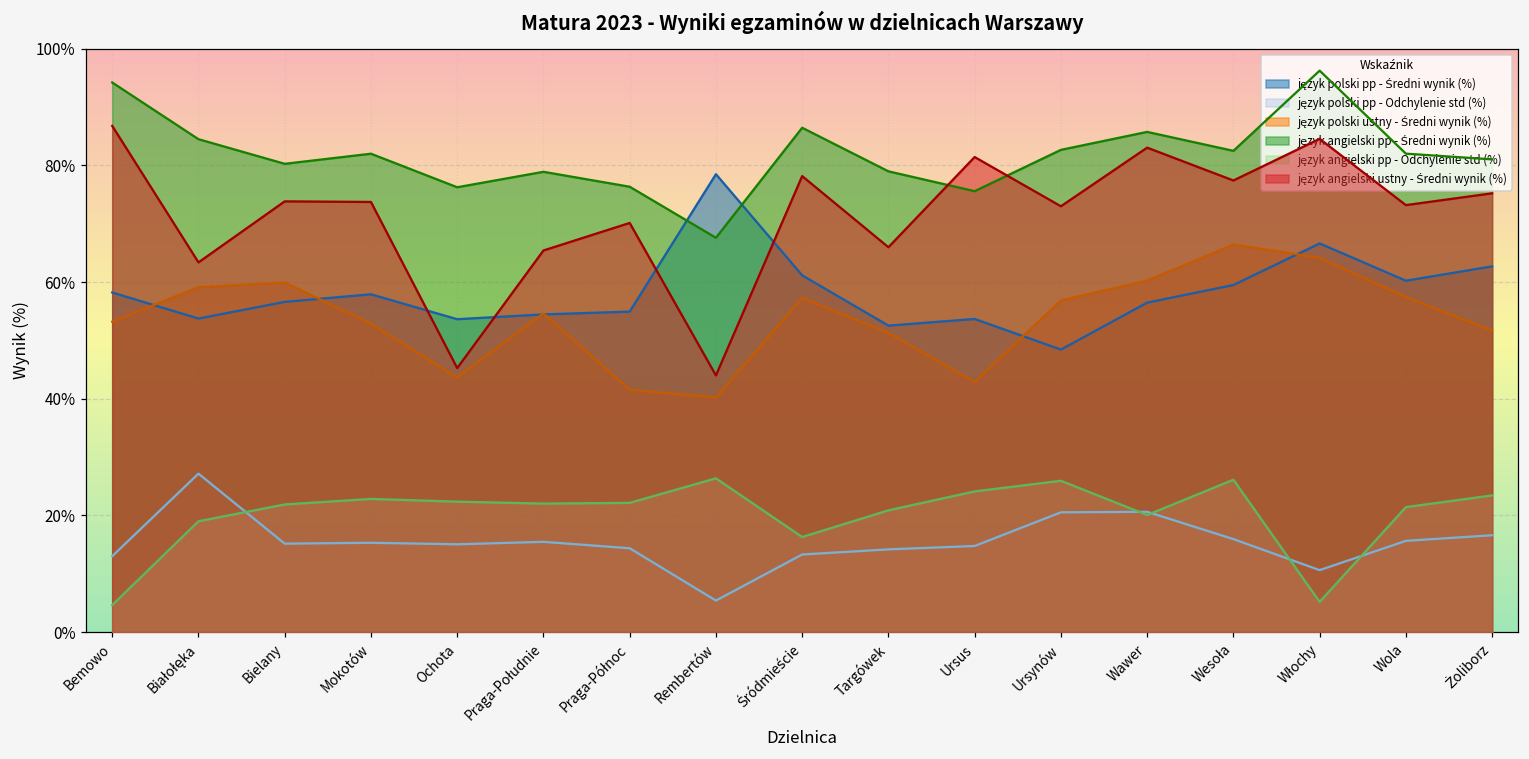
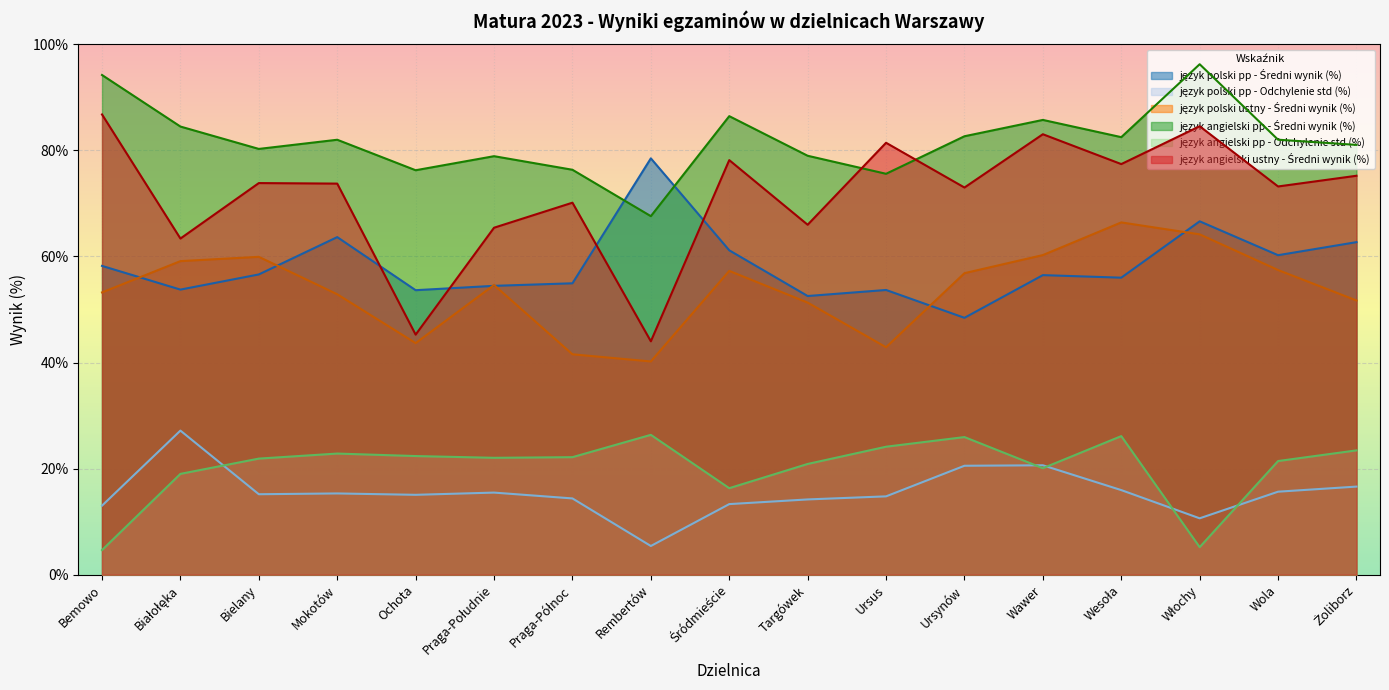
  {
    "język polski pp - Średni wynik (%)": {
      "Bemowo": "58%",
      "Białołęka": "54%",
      "Bielany": "57%",
-     "Mokotów": "58%",
+     "Mokotów": "64%",
      "Ochota": "54%",
      "Praga-Północ": "55%",
      "Rembertów": "79%",
      "Śródmieście": "61%",
      "Targówek": "53%",
      "Ursus": "54%",
      "Ursynów": "48%",
      "Wawer": "56%",
-     "Wesoła": "60%",
+     "Wesoła": "56%",
      "Włochy": "67%",
      "Wola": "60%",
      "Żoliborz": "63%"
    },
    "język polski pp - Odchylenie std (%)": {
      "Bemowo": "13%",
      "Białołęka": "27%",
      "Bielany": "15%",
      "Mokotów": "15%",
      "Ochota": "15%",
      "Praga-Południe": "15%",
      "Praga-Północ": "14%",
      "Rembertów": "5%",
      "Śródmieście": "13%",
      "Targówek": "14%",
      "Ursus": "15%",
      "Ursynów": "21%",
      "Wawer": "21%",
      "Wesoła": "16%",
      "Włochy": "11%",
      "Wola": "16%",
      "Żoliborz": "17%"
    },
    "język polski ustny - Średni wynik (%)": {
      "Bemowo": "53%",
      "Białołęka": "59%",
      "Bielany": "60%",
      "Mokotów": "53%",
      "Ochota": "44%",
      "Praga-Północ": "42%",
      "Rembertów": "40%",
      "Śródmieście": "57%",
      "Targówek": "51%",
      "Ursus": "43%",
      "Ursynów": "57%",
      "Wawer": "60%",
      "Wesoła": "66%",
      "Włochy": "64%",
      "Wola": "57%",
      "Żoliborz": "52%"
    },
    "język angielski pp - Średni wynik (%)": {
      "Bemowo": "94%",
      "Białołęka": "85%",
      "Bielany": "80%",
      "Mokotów": "82%",
      "Ochota": "76%",
      "Praga-Południe": "79%",
      "Praga-Północ": "76%",
      "Rembertów": "68%",
      "Śródmieście": "86%",
      "Targówek": "79%",
      "Ursus": "76%",
      "Ursynów": "83%",
      "Wawer": "86%",
      "Wesoła": "83%"
    },
    "język angielski pp - Odchylenie std (%)": {
      "Bemowo": "5%",
      "Białołęka": "19%",
      "Bielany": "22%",
      "Mokotów": "23%",
      "Ochota": "22%",
      "Praga-Południe": "22%",
      "Praga-Północ": "22%",
      "Rembertów": "26%",
      "Śródmieście": "16%",
      "Targówek": "21%",
      "Ursus": "24%",
      "Ursynów": "26%",
      "Wawer": "20%",
      "Wesoła": "26%",
      "Włochy": "5%",
      "Wola": "21%",
      "Żoliborz": "23%"
    },
    "język angielski ustny - Średni wynik (%)": {
      "Bemowo": "87%",
      "Białołęka": "63%",
      "Bielany": "74%",
      "Mokotów": "74%",
      "Ochota": "45%",
      "Praga-Południe": "65%",
      "Praga-Północ": "70%",
      "Rembertów": "44%",
      "Śródmieście": "78%",
      "Targówek": "66%",
      "Ursus": "81%",
      "Ursynów": "73%",
      "Wawer": "83%",
      "Wesoła": "77%",
      "Wola": "73%",
      "Żoliborz": "75%"
    }
  }
